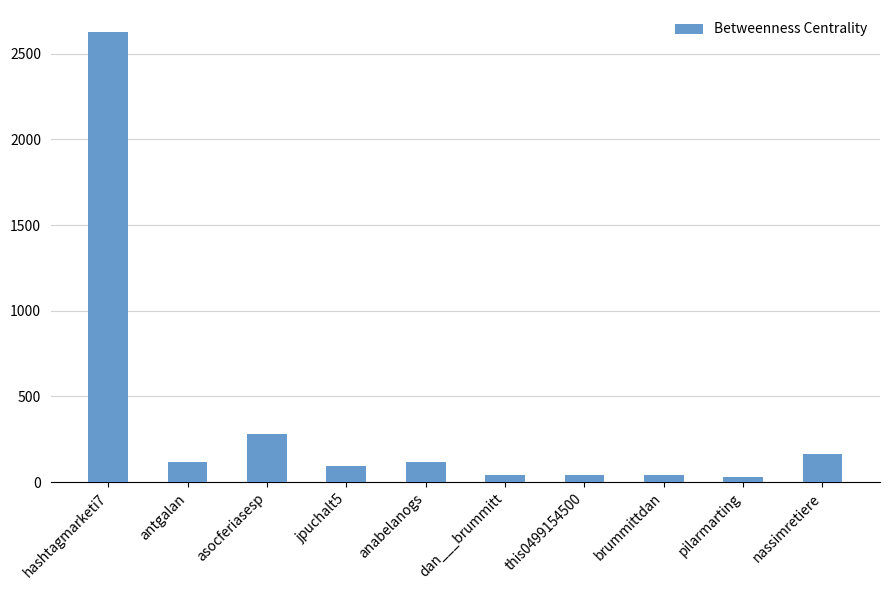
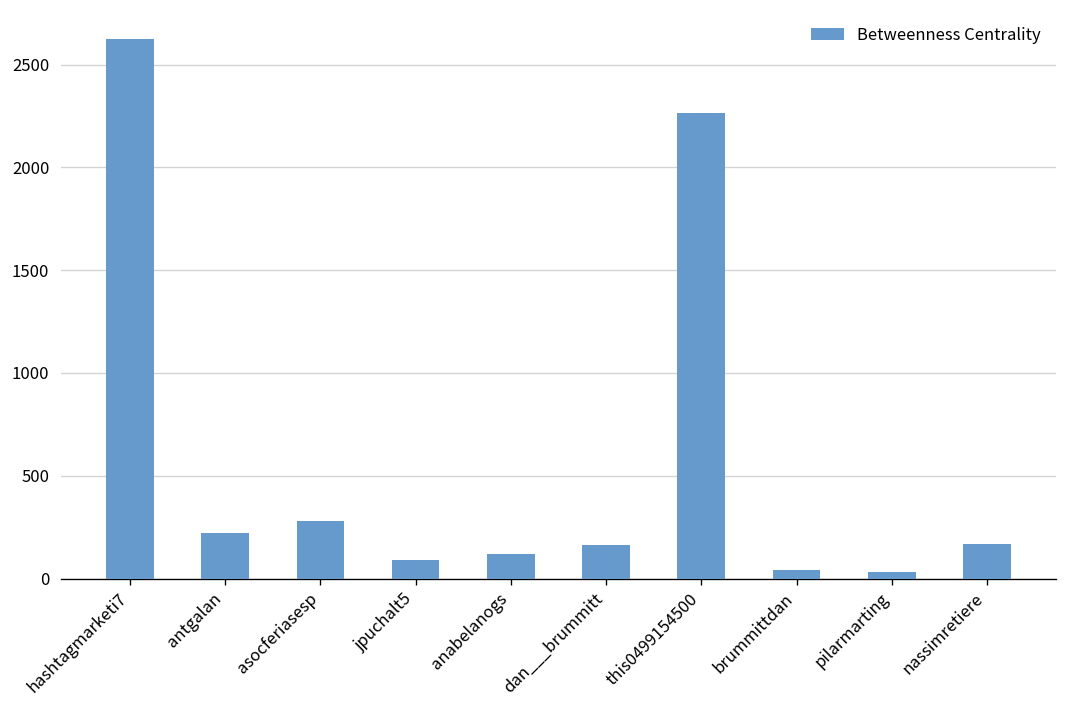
  {
    "hashtagmarketi7": 2620,
-   "antgalan": 120,
+   "antgalan": 220,
    "asocferiasesp": 280,
    "jpuchalt5": 90,
    "anabelanogs": 120,
-   "dan___brummitt": 40,
-   "this0499154500": 40,
+   "dan___brummitt": 160,
+   "this0499154500": 2260,
    "brummittdan": 40,
    "pilarmarting": 30,
    "nassimretiere": 170
  }
